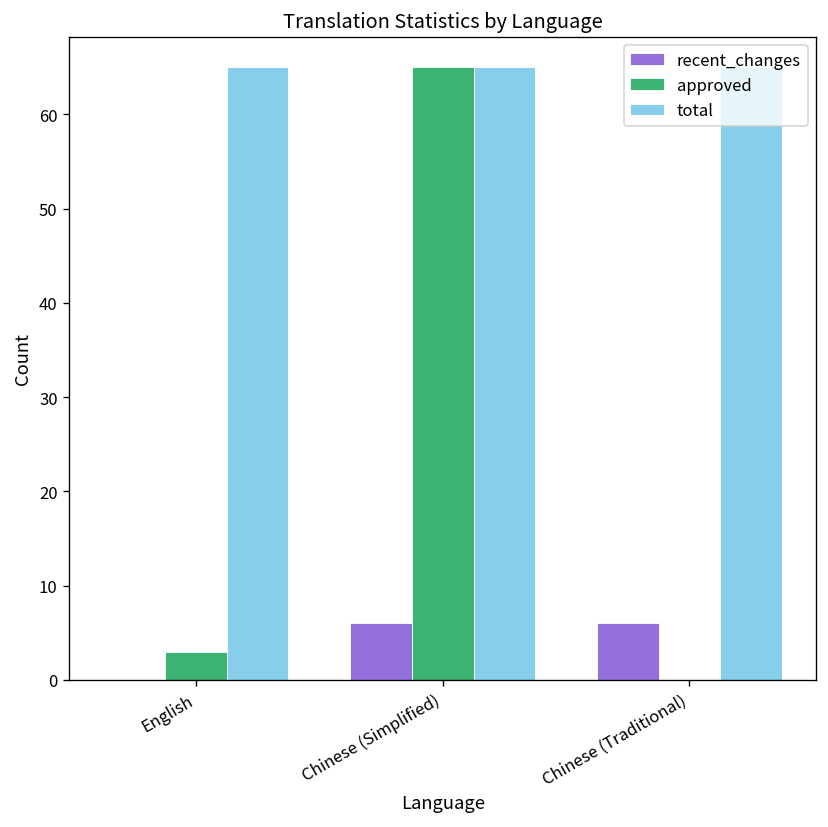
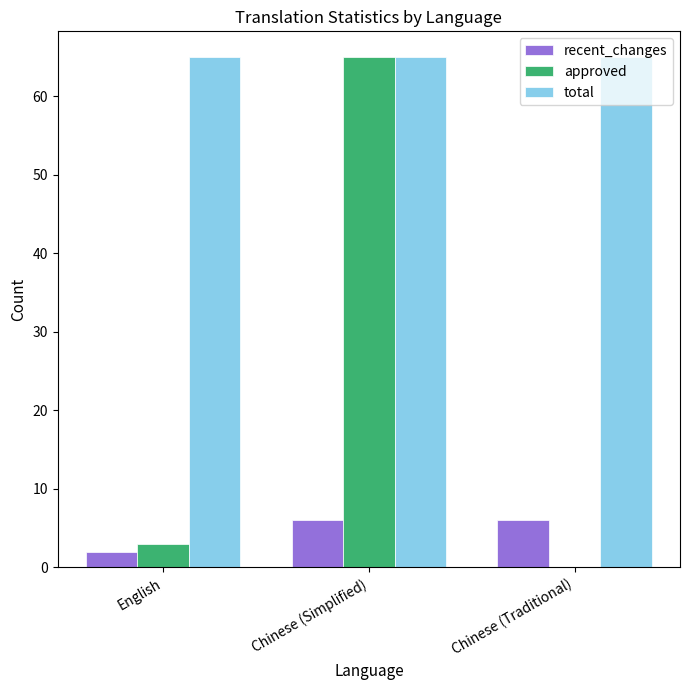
  {
    "recent_changes": {
-     "English": 0,
+     "English": 2,
      "Chinese (Simplified)": 6,
      "Chinese (Traditional)": 6
    },
    "approved": {
      "English": 3,
      "Chinese (Simplified)": 65,
      "Chinese (Traditional)": 0
    },
    "total": {
      "English": 65,
      "Chinese (Simplified)": 65
    }
  }
